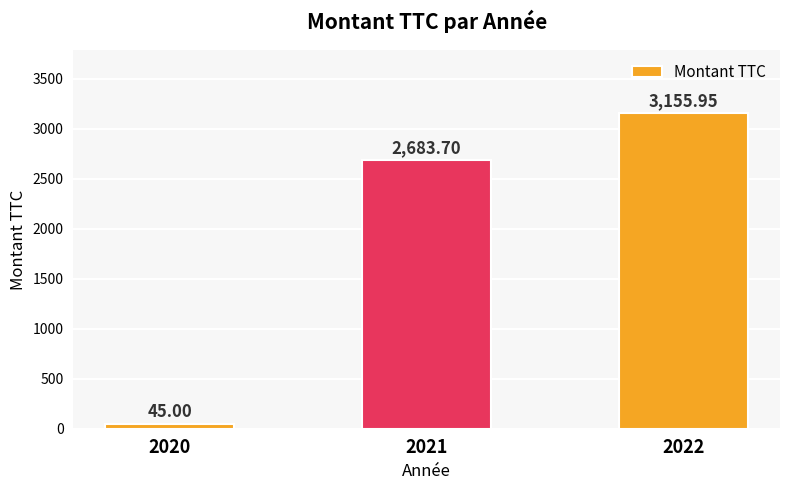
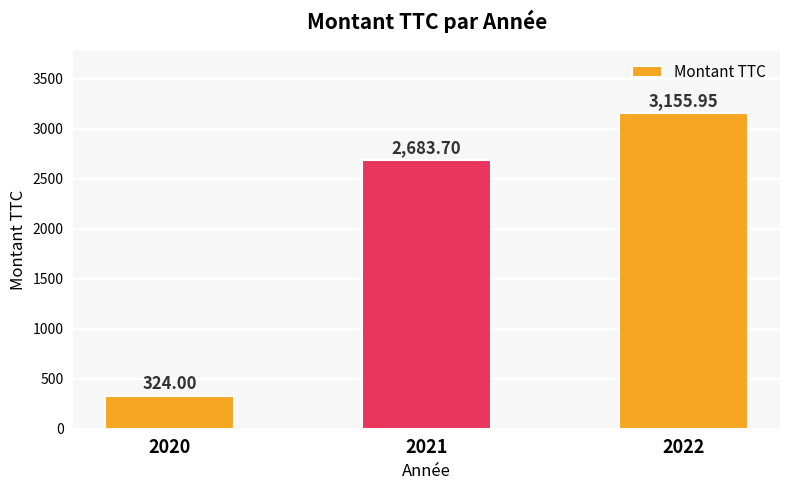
  {
-   "2020": "45.00",
+   "2020": "324.00",
    "2021": "2,683.70",
    "2022": "3,155.95"
  }
